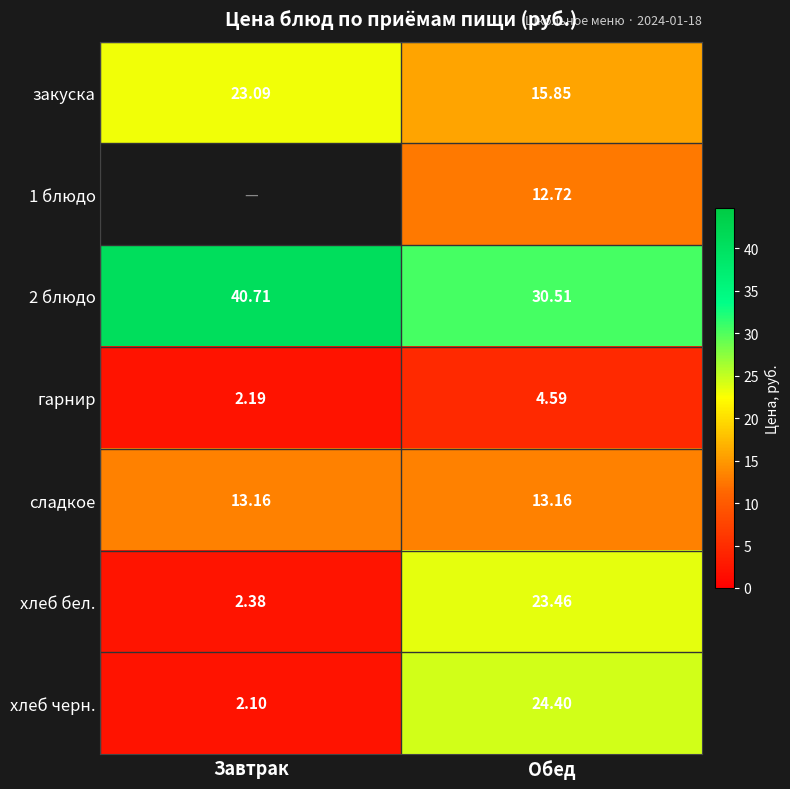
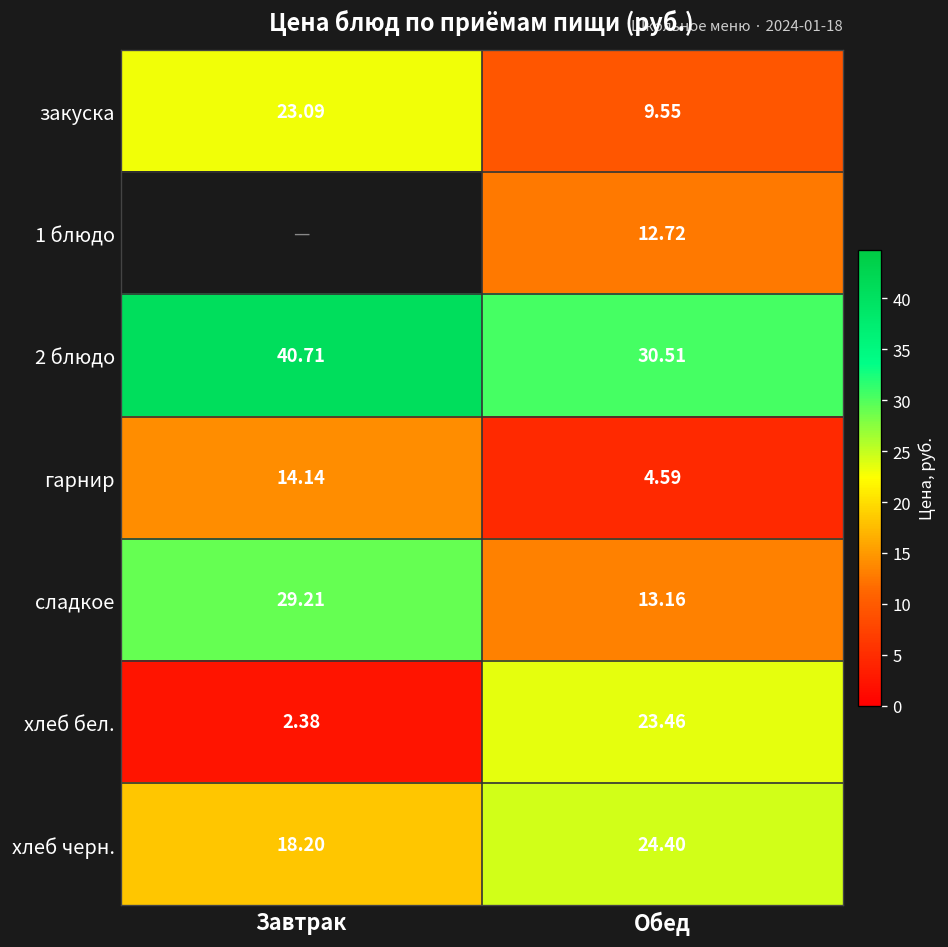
  {
    "закуска": {
      "Завтрак": 23.09,
-     "Обед": 15.85
+     "Обед": 9.55
    },
    "1 блюдо": {
      "Обед": 12.72
    },
    "2 блюдо": {
      "Завтрак": 40.71,
      "Обед": 30.51
    },
    "гарнир": {
-     "Завтрак": 2.19,
+     "Завтрак": 14.14,
      "Обед": 4.59
    },
    "сладкое": {
-     "Завтрак": 13.16,
+     "Завтрак": 29.21,
      "Обед": 13.16
    },
    "хлеб бел.": {
      "Завтрак": 2.38,
      "Обед": 23.46
    },
    "хлеб черн.": {
-     "Завтрак": 2.10,
+     "Завтрак": 18.20,
      "Обед": 24.40
    }
  }
